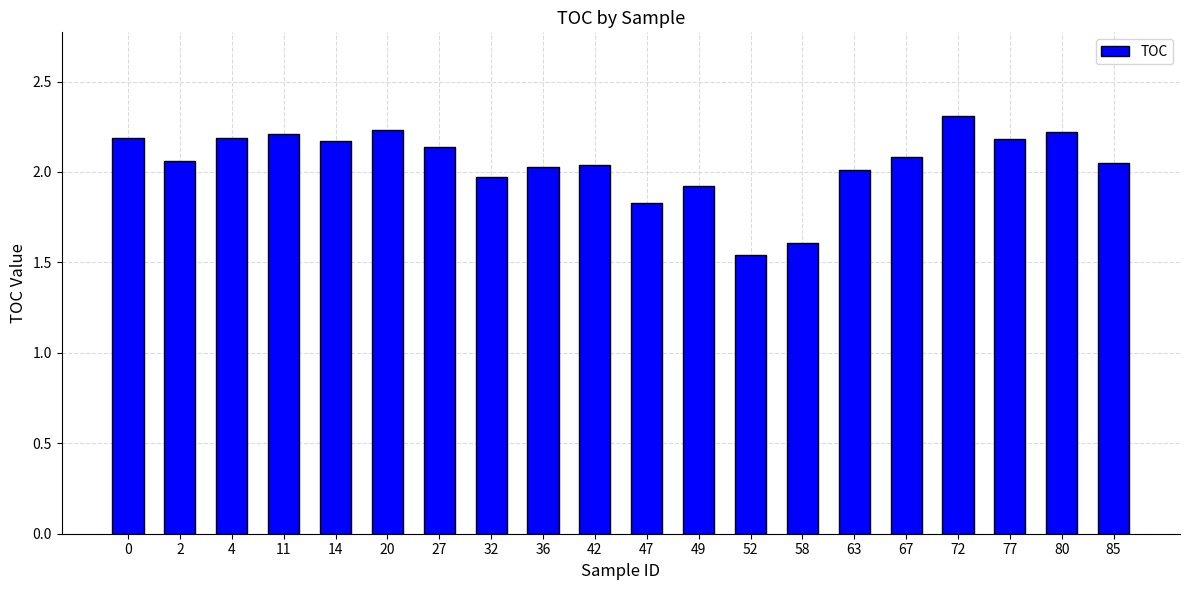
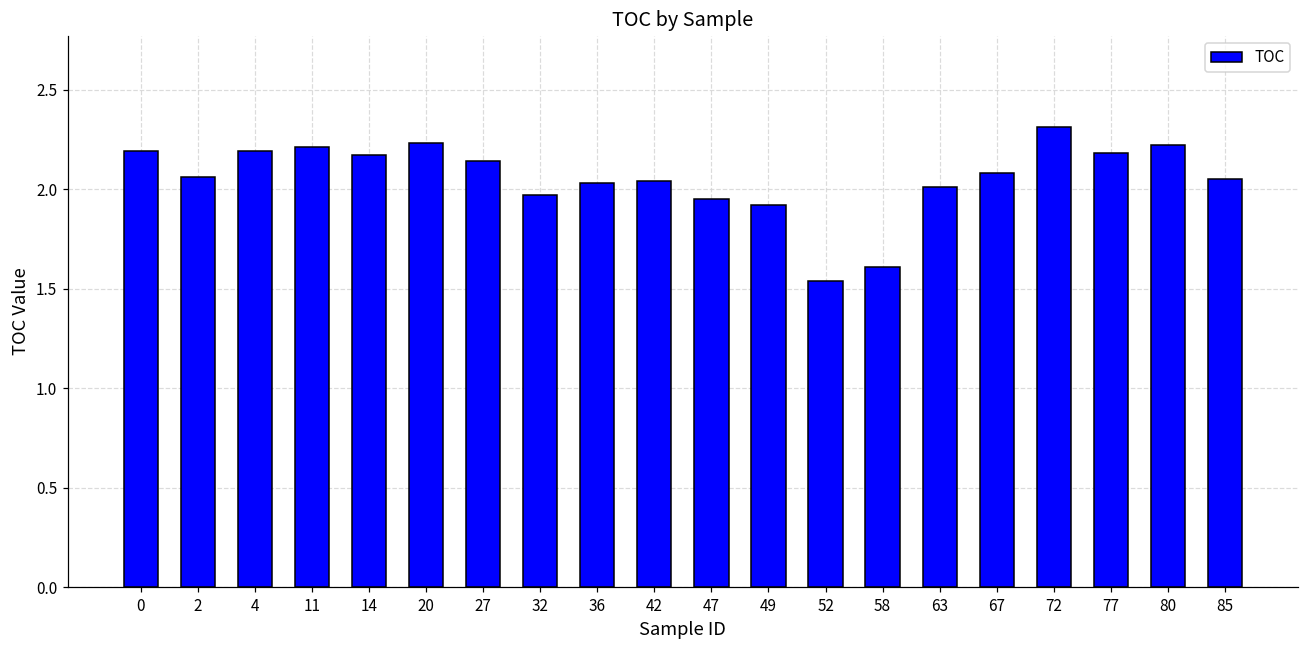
  {
    "0": 2.19,
    "2": 2.06,
    "4": 2.19,
    "11": 2.21,
    "14": 2.17,
    "20": 2.23,
    "27": 2.14,
    "32": 1.97,
    "36": 2.03,
    "42": 2.04,
-   "47": 1.83,
+   "47": 1.95,
    "49": 1.92,
    "52": 1.54,
    "58": 1.61,
    "63": 2.01,
    "67": 2.08,
    "72": 2.31,
    "77": 2.18,
    "80": 2.22,
    "85": 2.05
  }
